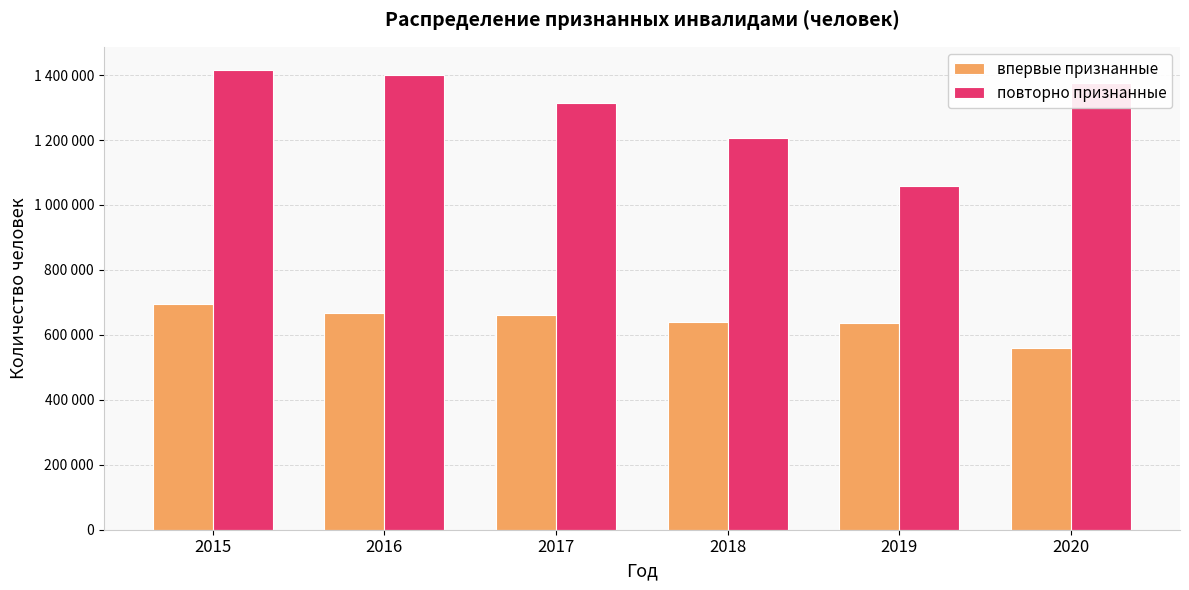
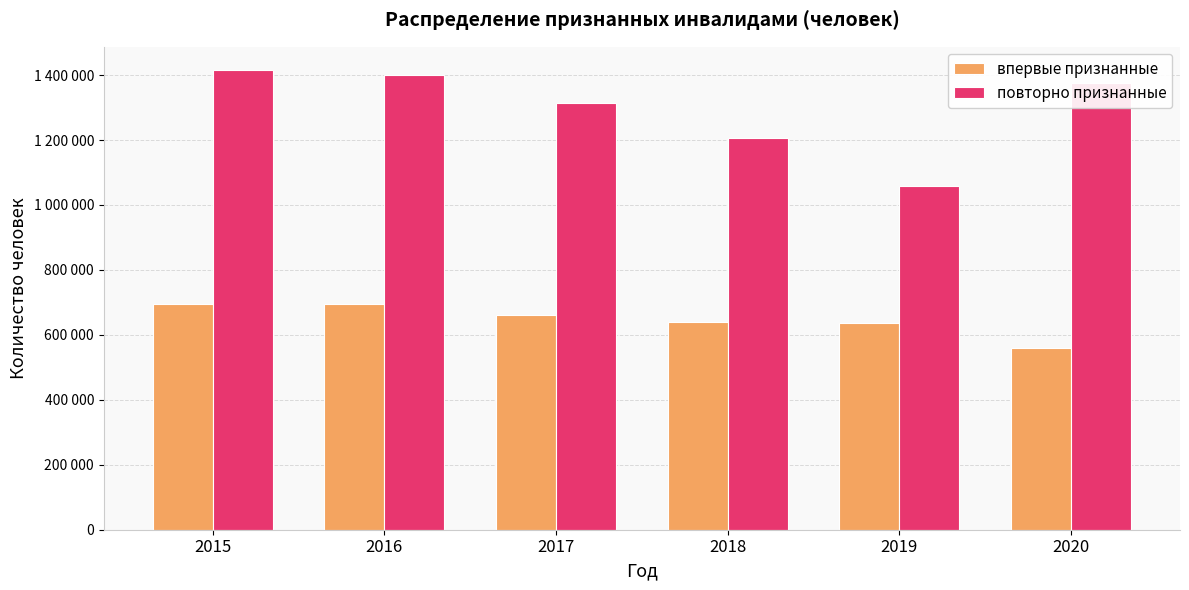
  {
    "впервые признанные": {
      "2015": 690000,
-     "2016": 670000,
+     "2016": 700000,
      "2017": 660000,
      "2018": 640000,
      "2019": 640000,
      "2020": 560000
    },
    "повторно признанные": {
      "2015": 1420000,
      "2016": 1400000,
      "2017": 1310000,
      "2018": 1210000,
      "2019": 1060000
    }
  }
